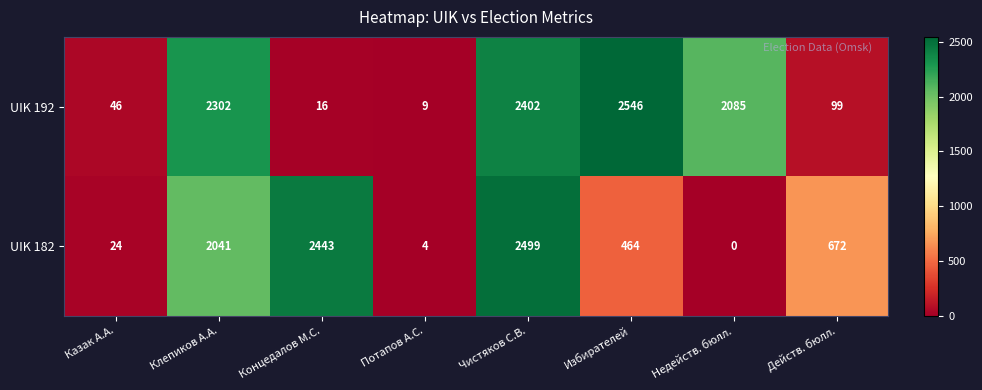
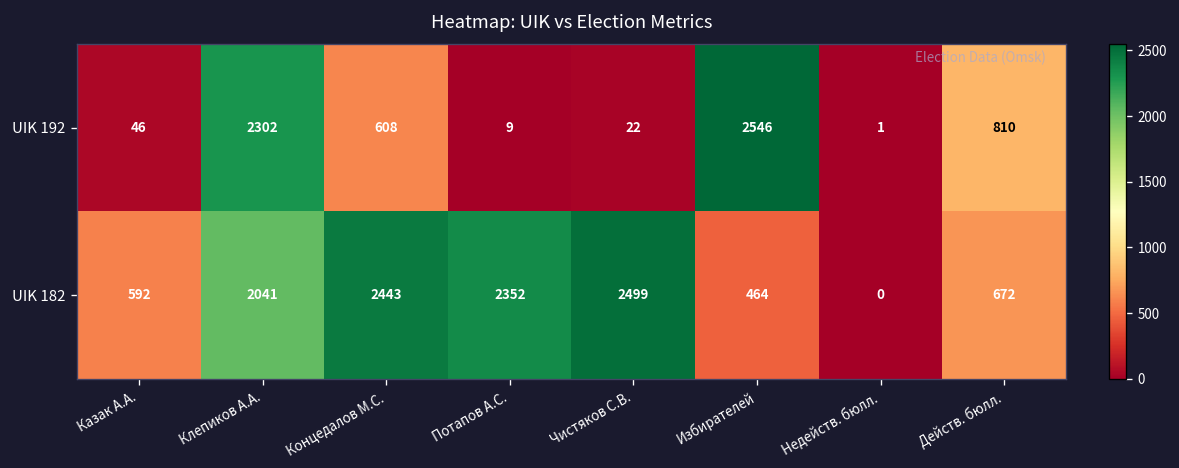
  {
    "UIK 192": {
      "Казак А.А.": 46,
      "Клепиков А.А.": 2302,
-     "Концедалов М.С.": 16,
+     "Концедалов М.С.": 608,
      "Потапов А.С.": 9,
-     "Чистяков С.В.": 2402,
+     "Чистяков С.В.": 22,
      "Избирателей": 2546,
-     "Недейств. бюлл.": 2085,
-     "Действ. бюлл.": 99
+     "Недейств. бюлл.": 1,
+     "Действ. бюлл.": 810
    },
    "UIK 182": {
-     "Казак А.А.": 24,
+     "Казак А.А.": 592,
      "Клепиков А.А.": 2041,
      "Концедалов М.С.": 2443,
-     "Потапов А.С.": 4,
+     "Потапов А.С.": 2352,
      "Чистяков С.В.": 2499,
      "Избирателей": 464,
      "Недейств. бюлл.": 0,
      "Действ. бюлл.": 672
    }
  }
